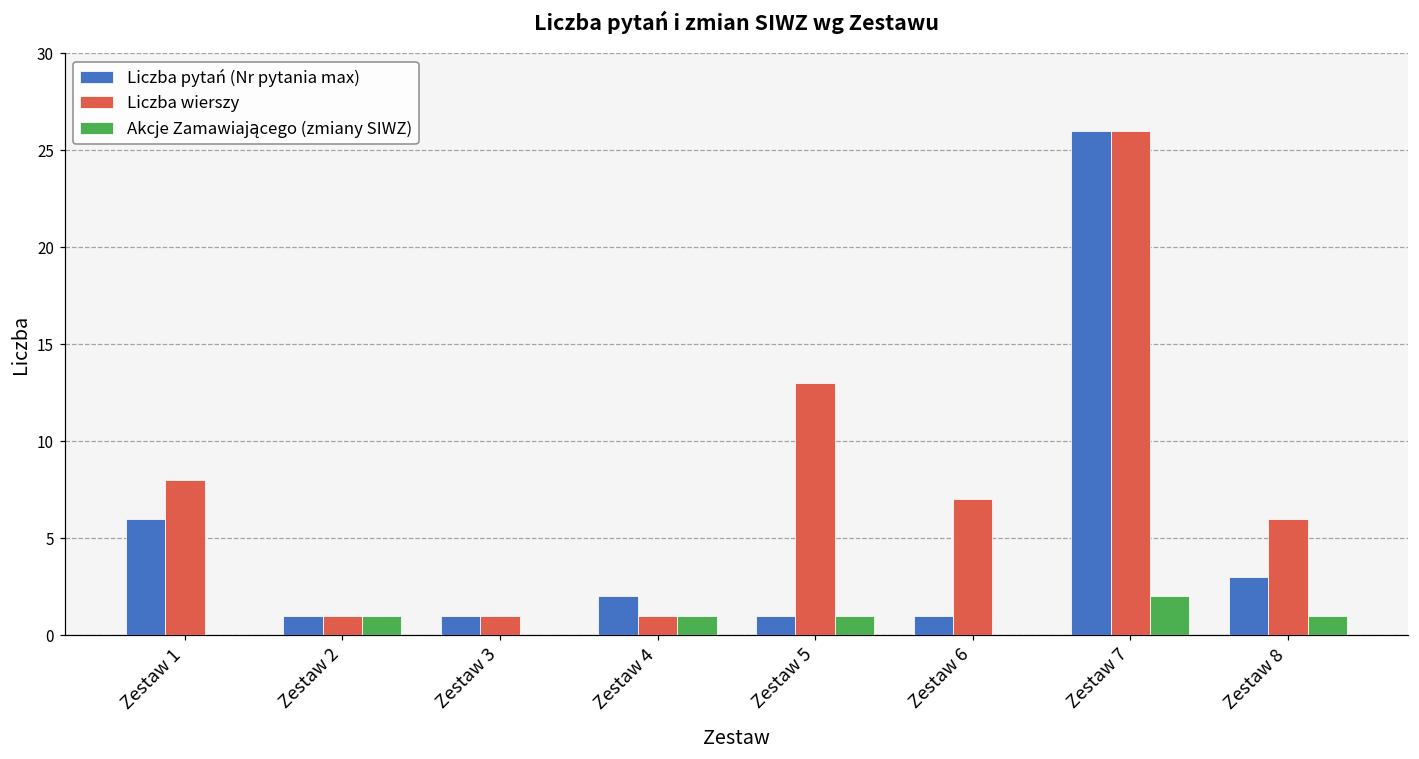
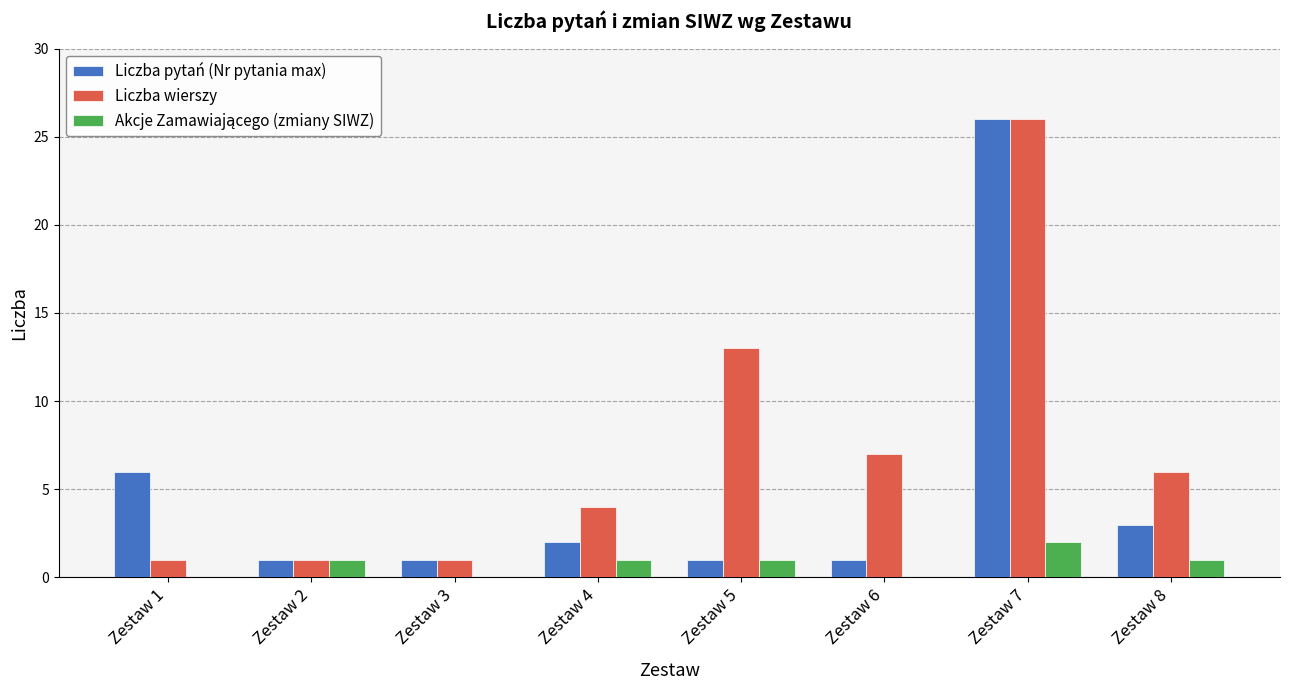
  {
    "Liczba pytań (Nr pytania max)": {
      "Zestaw 1": 6,
      "Zestaw 2": 1,
      "Zestaw 3": 1,
      "Zestaw 4": 2,
      "Zestaw 5": 1,
      "Zestaw 6": 1,
      "Zestaw 7": 26,
      "Zestaw 8": 3
    },
    "Liczba wierszy": {
-     "Zestaw 1": 8,
+     "Zestaw 1": 1,
      "Zestaw 2": 1,
      "Zestaw 3": 1,
-     "Zestaw 4": 1,
+     "Zestaw 4": 4,
      "Zestaw 5": 13,
      "Zestaw 6": 7,
      "Zestaw 7": 26,
      "Zestaw 8": 6
    },
    "Akcje Zamawiającego (zmiany SIWZ)": {
      "Zestaw 1": 0,
      "Zestaw 2": 1,
      "Zestaw 3": 0,
      "Zestaw 4": 1,
      "Zestaw 5": 1,
      "Zestaw 6": 0,
      "Zestaw 7": 2,
      "Zestaw 8": 1
    }
  }
